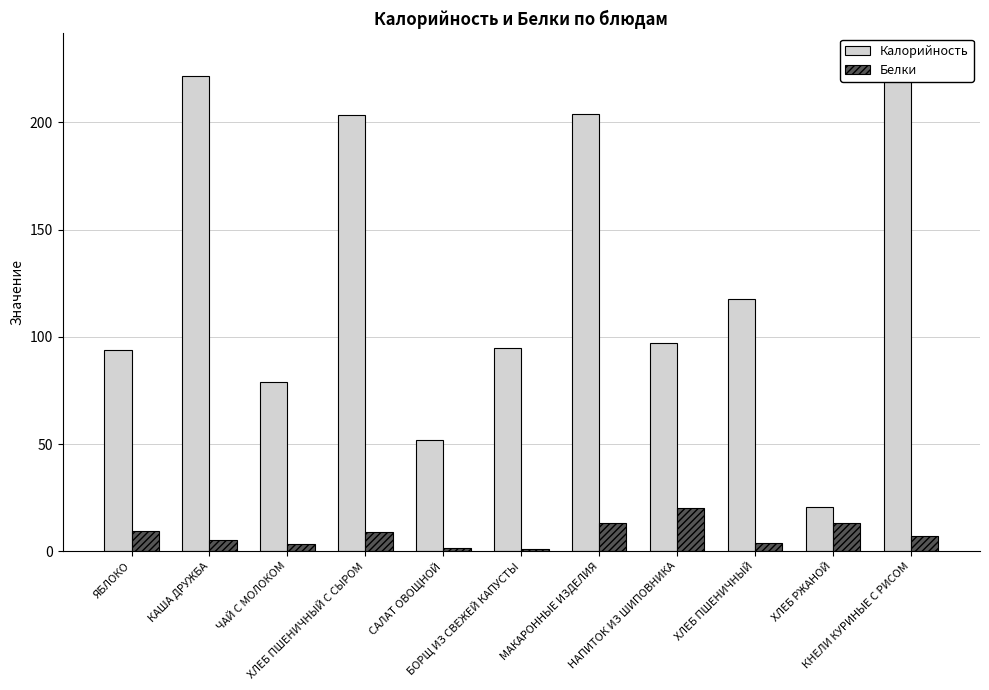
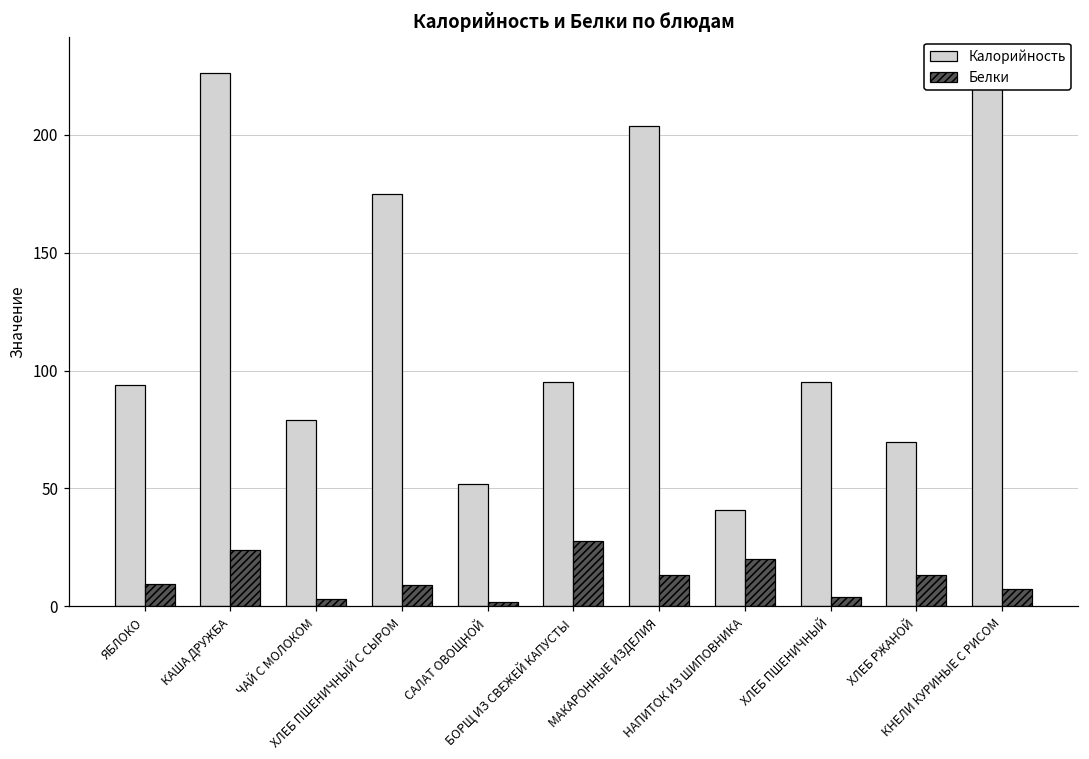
  {
    "Калорийность": {
      "ЯБЛОКО": 94,
-     "КАША ДРУЖБА": 222,
+     "КАША ДРУЖБА": 226,
      "ЧАЙ С МОЛОКОМ": 79,
-     "ХЛЕБ ПШЕНИЧНЫЙ С СЫРОМ": 203,
+     "ХЛЕБ ПШЕНИЧНЫЙ С СЫРОМ": 175,
      "САЛАТ ОВОЩНОЙ": 52,
      "БОРЩ ИЗ СВЕЖЕЙ КАПУСТЫ": 95,
      "МАКАРОННЫЕ ИЗДЕЛИЯ": 204,
-     "НАПИТОК ИЗ ШИПОВНИКА": 97,
-     "ХЛЕБ ПШЕНИЧНЫЙ": 118,
-     "ХЛЕБ РЖАНОЙ": 21
+     "НАПИТОК ИЗ ШИПОВНИКА": 41,
+     "ХЛЕБ ПШЕНИЧНЫЙ": 95,
+     "ХЛЕБ РЖАНОЙ": 70
    },
    "Белки": {
      "ЯБЛОКО": 9,
-     "КАША ДРУЖБА": 5,
+     "КАША ДРУЖБА": 24,
      "ЧАЙ С МОЛОКОМ": 3,
      "ХЛЕБ ПШЕНИЧНЫЙ С СЫРОМ": 9,
      "САЛАТ ОВОЩНОЙ": 2,
-     "БОРЩ ИЗ СВЕЖЕЙ КАПУСТЫ": 1,
+     "БОРЩ ИЗ СВЕЖЕЙ КАПУСТЫ": 28,
      "МАКАРОННЫЕ ИЗДЕЛИЯ": 13,
      "НАПИТОК ИЗ ШИПОВНИКА": 20,
      "ХЛЕБ ПШЕНИЧНЫЙ": 4,
      "ХЛЕБ РЖАНОЙ": 13,
      "КНЕЛИ КУРИНЫЕ С РИСОМ": 7
    }
  }
